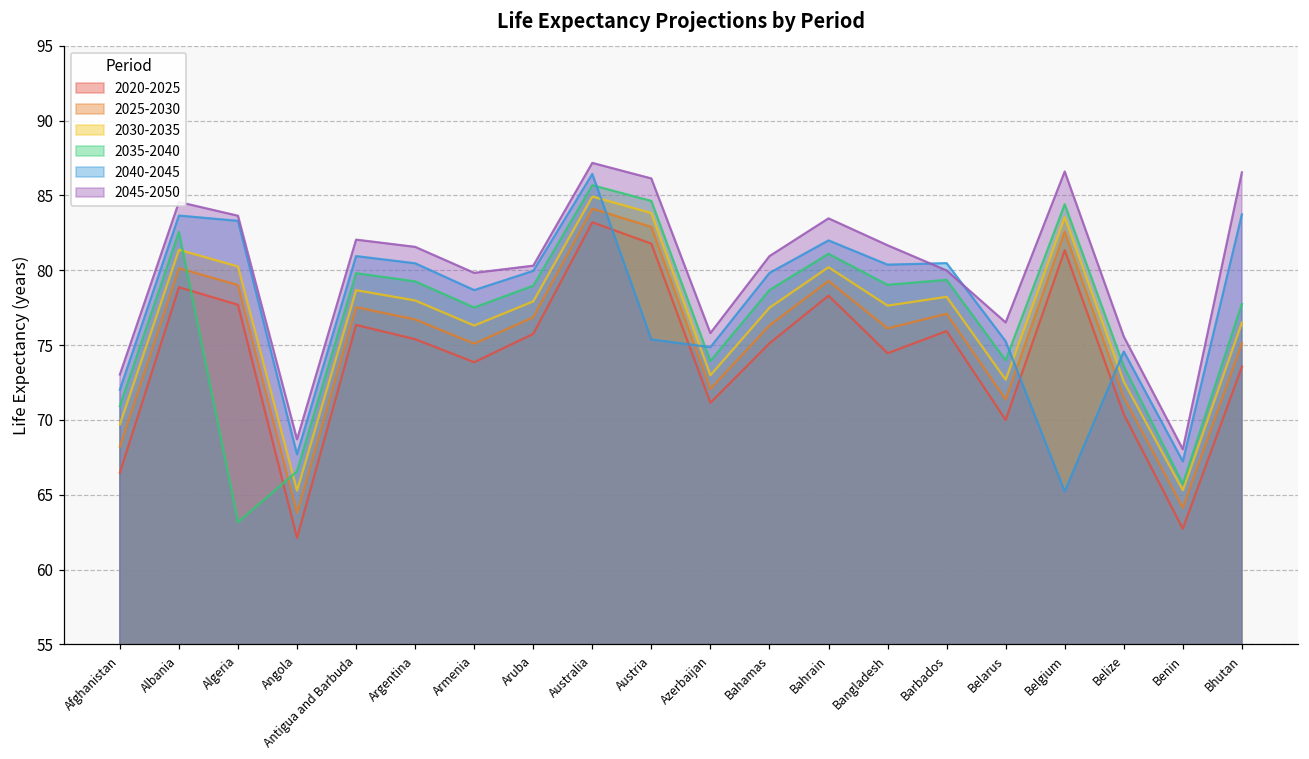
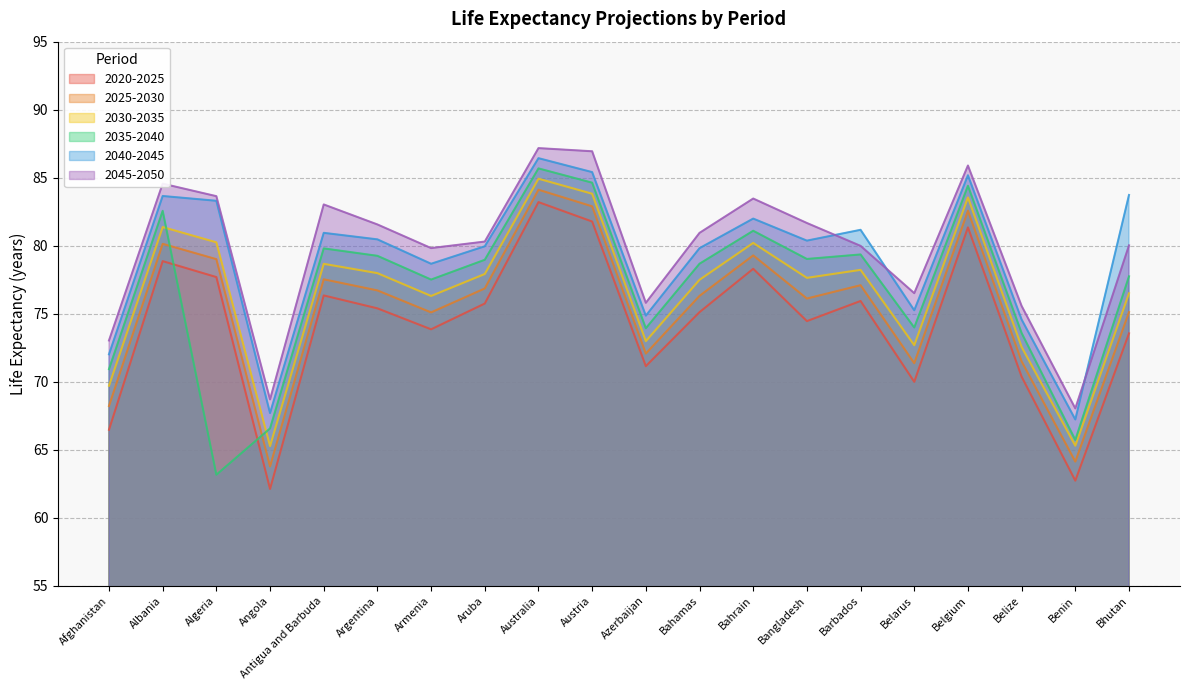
  {
    "2035-2040": {
      "Afghanistan": 70.9,
      "Albania": 82.6,
      "Algeria": 63.2,
      "Angola": 66.6,
      "Antigua and Barbuda": 79.8,
      "Argentina": 79.3,
      "Armenia": 77.5,
      "Aruba": 79.0,
      "Australia": 85.7,
      "Austria": 84.6,
      "Azerbaijan": 73.9,
      "Bahamas": 78.7,
      "Bahrain": 81.1,
      "Bangladesh": 79.0,
      "Barbados": 79.4,
      "Belarus": 74.0,
      "Belgium": 84.4,
      "Belize": 73.6,
      "Benin": 65.7,
      "Bhutan": 77.8
    },
    "2040-2045": {
      "Afghanistan": 72.0,
      "Albania": 83.7,
      "Algeria": 83.3,
      "Angola": 67.7,
      "Antigua and Barbuda": 80.9,
      "Argentina": 80.5,
      "Armenia": 78.7,
      "Aruba": 80.0,
      "Australia": 86.4,
-     "Austria": 75.4,
+     "Austria": 85.4,
      "Azerbaijan": 74.9,
      "Bahamas": 79.8,
      "Bahrain": 82.0,
      "Bangladesh": 80.4,
-     "Barbados": 80.5,
+     "Barbados": 81.2,
      "Belarus": 75.3,
-     "Belgium": 65.2,
+     "Belgium": 85.2,
      "Belize": 74.6,
      "Benin": 67.2,
      "Bhutan": 83.7
    },
    "2045-2050": {
      "Afghanistan": 73.0,
      "Algeria": 83.6,
      "Angola": 68.7,
-     "Antigua and Barbuda": 82.0,
+     "Antigua and Barbuda": 83.0,
      "Argentina": 81.6,
      "Armenia": 79.8,
      "Aruba": 80.3,
      "Australia": 87.2,
-     "Austria": 86.1,
+     "Austria": 86.9,
      "Azerbaijan": 75.8,
      "Bahamas": 80.9,
      "Bahrain": 83.5,
      "Bangladesh": 81.7,
      "Barbados": 80.0,
      "Belarus": 76.5,
-     "Belgium": 86.6,
+     "Belgium": 85.9,
      "Belize": 75.6,
      "Benin": 68.0,
-     "Bhutan": 86.5
+     "Bhutan": 80.0
    }
  }
